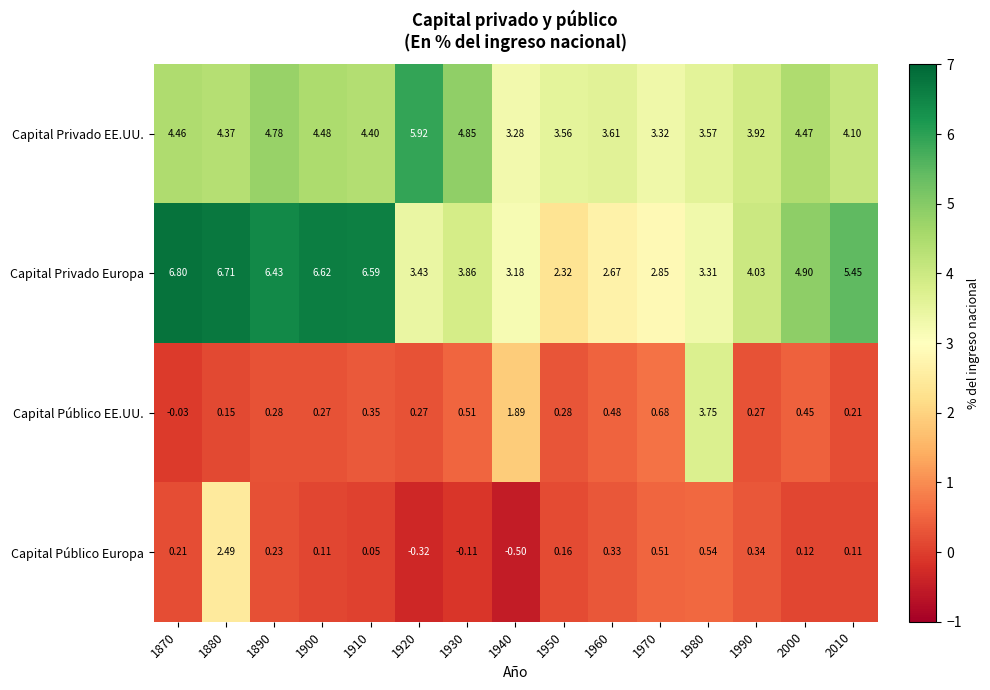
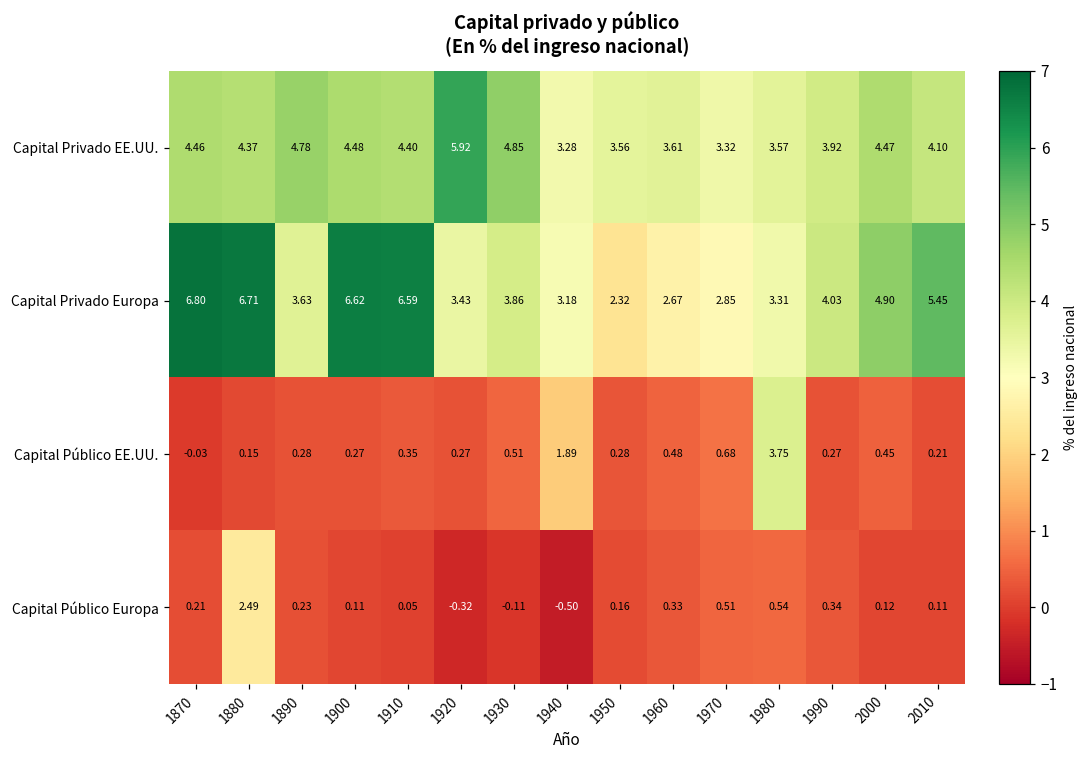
  {
    "Capital Privado EE.UU.": {
      "1870": 4.46,
      "1880": 4.37,
      "1890": 4.78,
      "1900": 4.48,
      "1910": 4.40,
      "1920": 5.92,
      "1930": 4.85,
      "1940": 3.28,
      "1950": 3.56,
      "1960": 3.61,
      "1970": 3.32,
      "1980": 3.57,
      "1990": 3.92,
      "2000": 4.47,
      "2010": 4.10
    },
    "Capital Privado Europa": {
      "1870": 6.80,
      "1880": 6.71,
-     "1890": 6.43,
+     "1890": 3.63,
      "1900": 6.62,
      "1910": 6.59,
      "1920": 3.43,
      "1930": 3.86,
      "1940": 3.18,
      "1950": 2.32,
      "1960": 2.67,
      "1970": 2.85,
      "1980": 3.31,
      "1990": 4.03,
      "2000": 4.90,
      "2010": 5.45
    },
    "Capital Público EE.UU.": {
      "1870": -0.03,
      "1880": 0.15,
      "1890": 0.28,
      "1900": 0.27,
      "1910": 0.35,
      "1920": 0.27,
      "1930": 0.51,
      "1940": 1.89,
      "1950": 0.28,
      "1960": 0.48,
      "1970": 0.68,
      "1980": 3.75,
      "1990": 0.27,
      "2000": 0.45,
      "2010": 0.21
    },
    "Capital Público Europa": {
      "1870": 0.21,
      "1880": 2.49,
      "1890": 0.23,
      "1900": 0.11,
      "1910": 0.05,
      "1920": -0.32,
      "1930": -0.11,
      "1940": -0.50,
      "1950": 0.16,
      "1960": 0.33,
      "1970": 0.51,
      "1980": 0.54,
      "1990": 0.34,
      "2000": 0.12,
      "2010": 0.11
    }
  }
